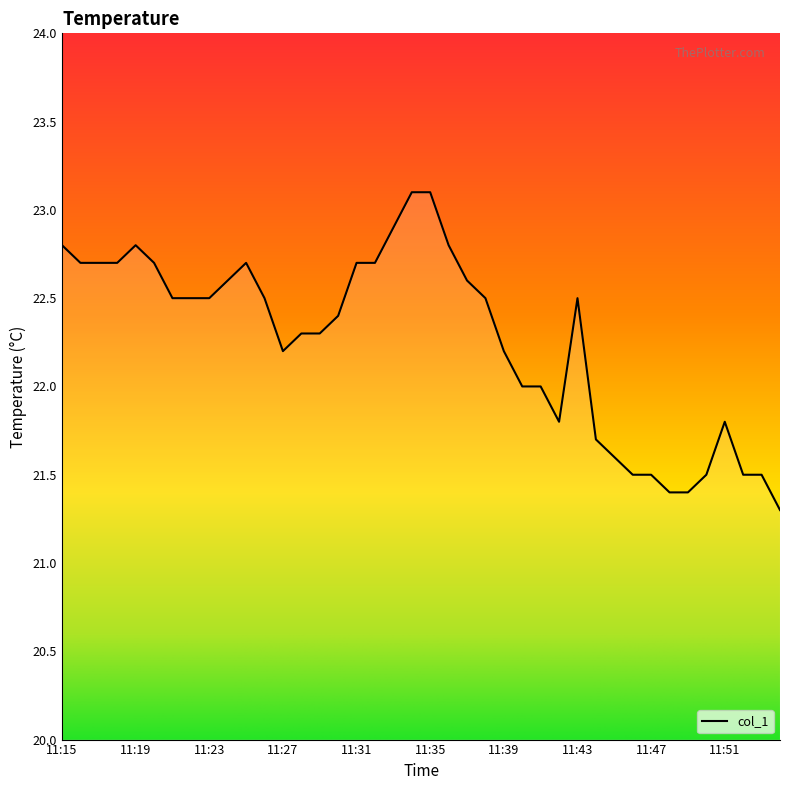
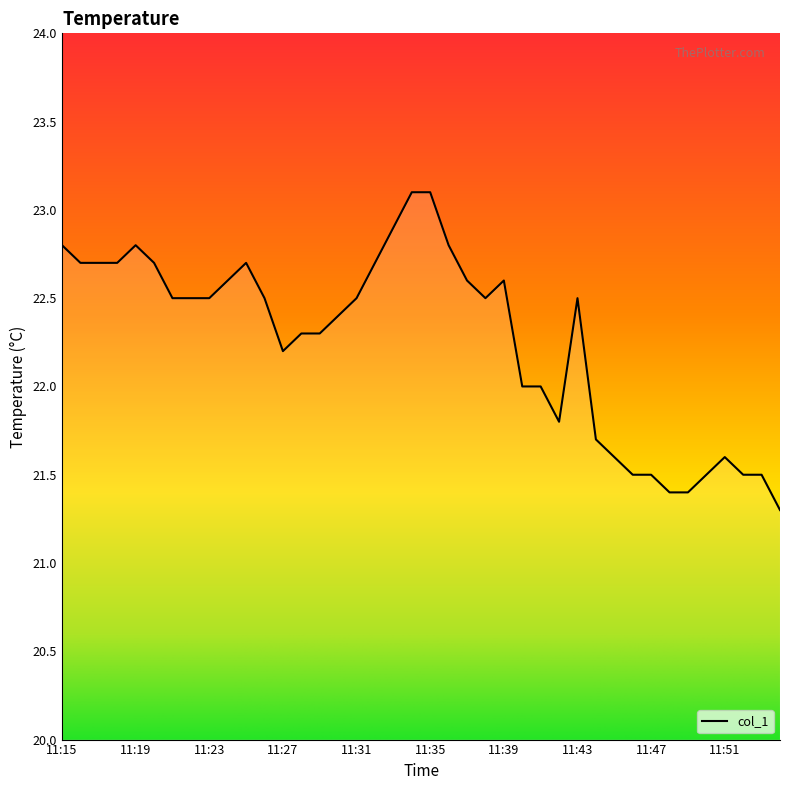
  {
    "11:15": 22.8,
    "11:19": 22.8,
    "11:23": 22.5,
    "11:27": 22.2,
-   "11:31": 22.7,
+   "11:31": 22.5,
    "11:35": 23.1,
-   "11:39": 22.2,
+   "11:39": 22.6,
    "11:43": 22.5,
    "11:47": 21.5,
-   "11:51": 21.8
+   "11:51": 21.6
  }
